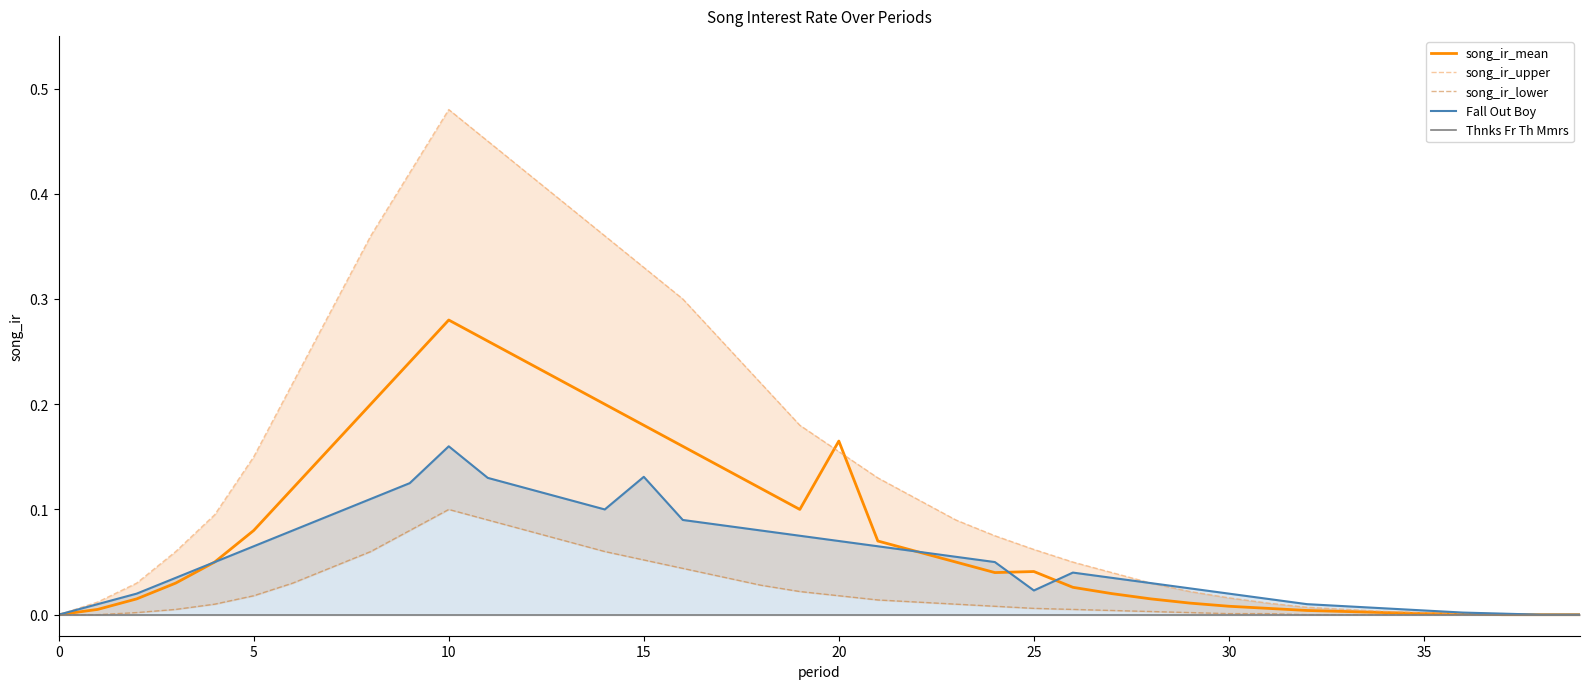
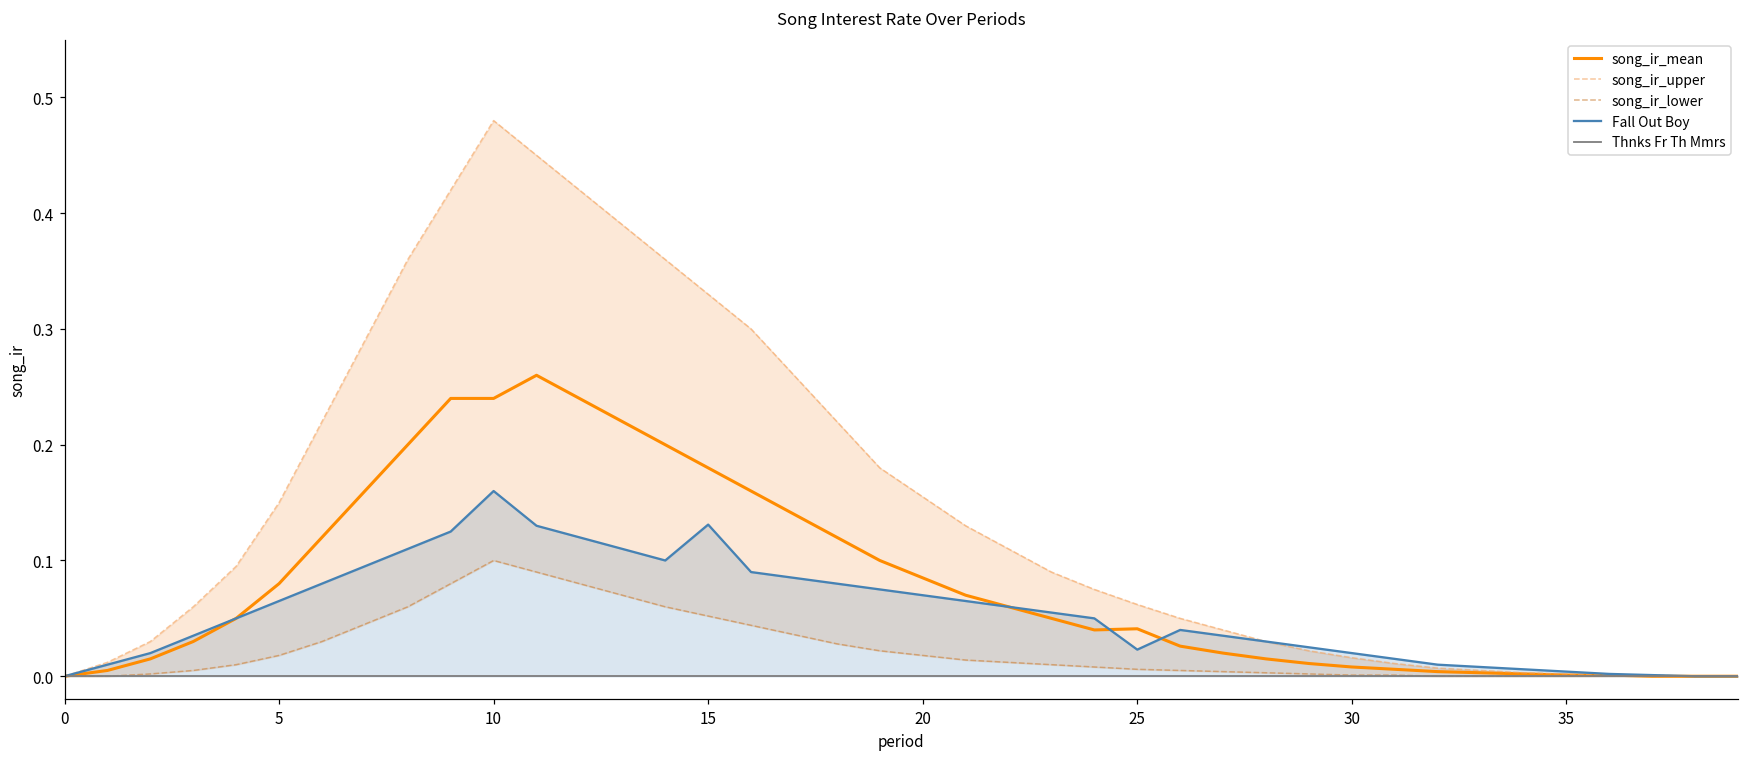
  {
    "song_ir_mean": {
      "5": 0.080,
-     "10": 0.28,
+     "10": 0.24,
      "15": 0.180,
-     "20": 0.165,
+     "20": 0.085,
      "25": 0.041,
      "30": 0.008
    },
    "Fall Out Boy": {
      "5": 0.065,
      "10": 0.160,
      "15": 0.131,
      "20": 0.070,
      "25": 0.023,
      "30": 0.020
    },
    "Thnks Fr Th Mmrs": {
      "5": 0.000,
      "10": 0.000,
      "15": 0.000,
      "20": 0.000,
      "25": 0.000
    }
  }
